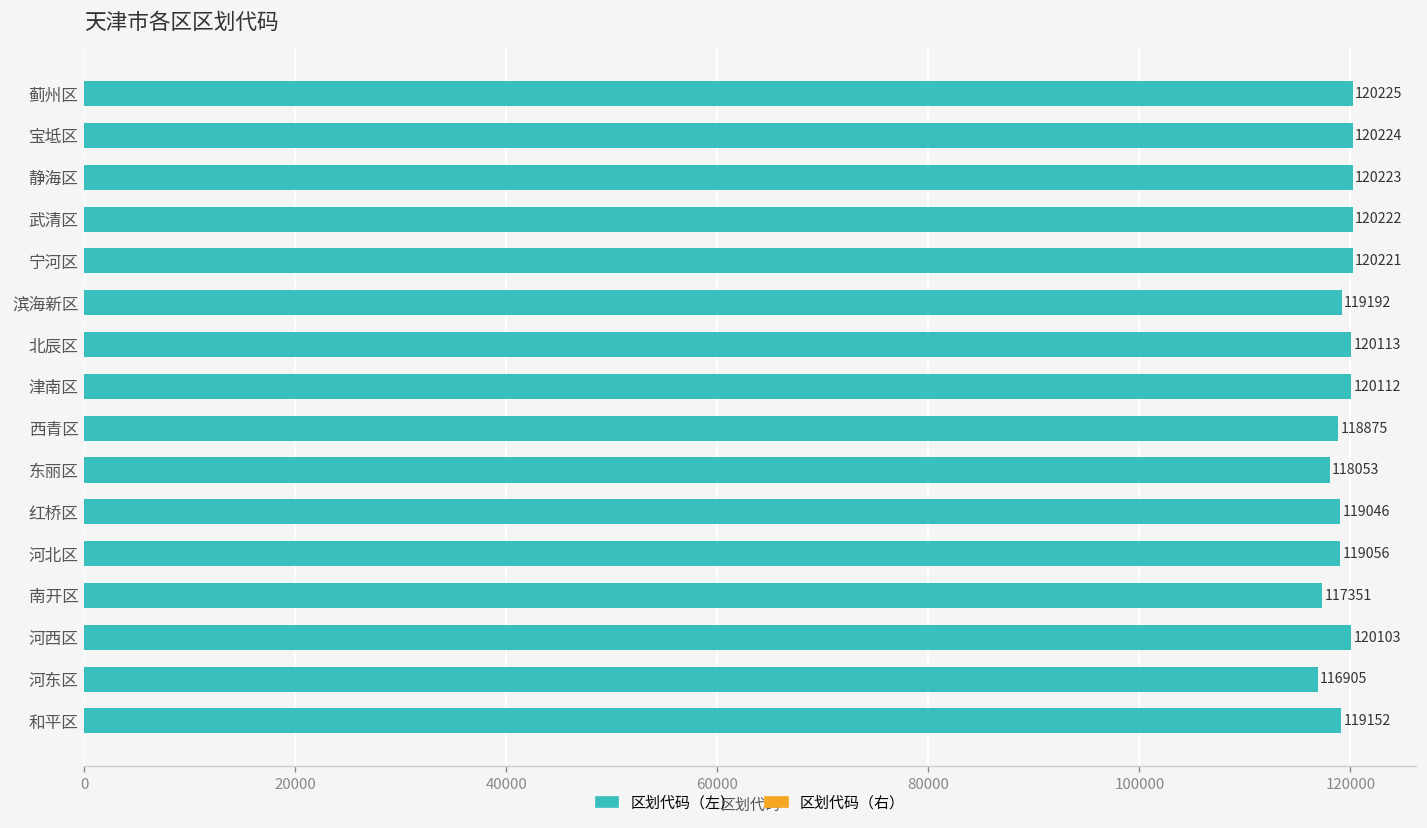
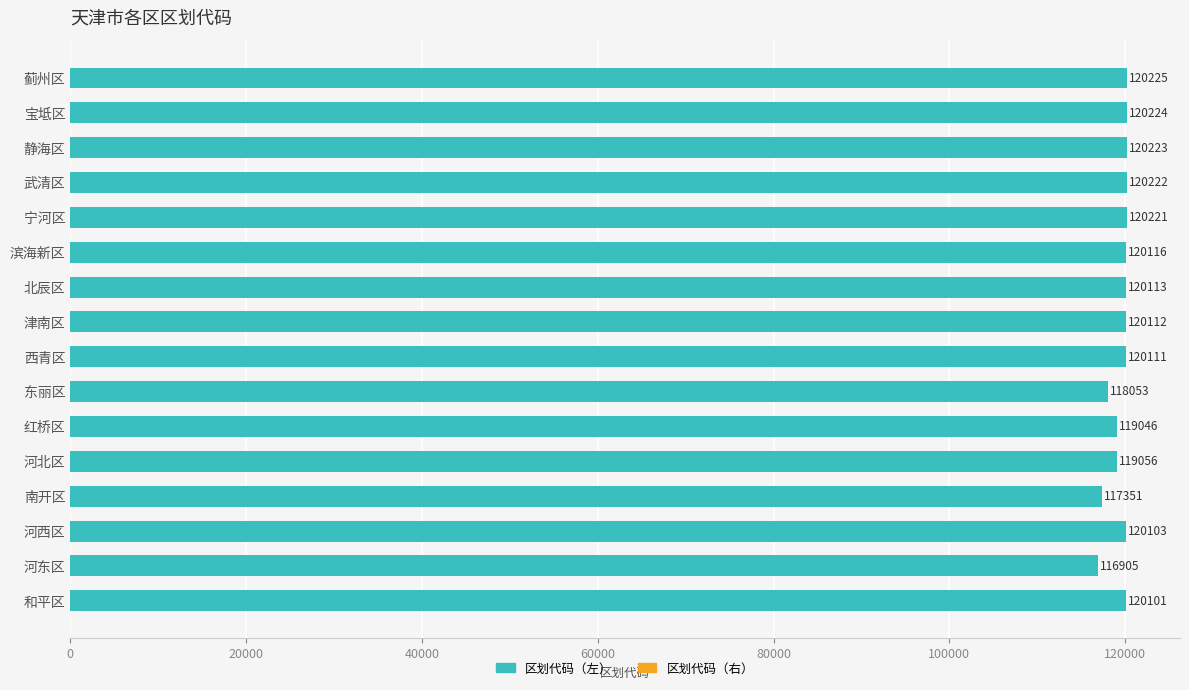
  {
    "蓟州区": 120225,
    "宝坻区": 120224,
    "静海区": 120223,
    "武清区": 120222,
    "宁河区": 120221,
-   "滨海新区": 119192,
+   "滨海新区": 120116,
    "北辰区": 120113,
    "津南区": 120112,
-   "西青区": 118875,
+   "西青区": 120111,
    "东丽区": 118053,
    "红桥区": 119046,
    "河北区": 119056,
    "南开区": 117351,
    "河西区": 120103,
    "河东区": 116905,
-   "和平区": 119152
+   "和平区": 120101
  }
